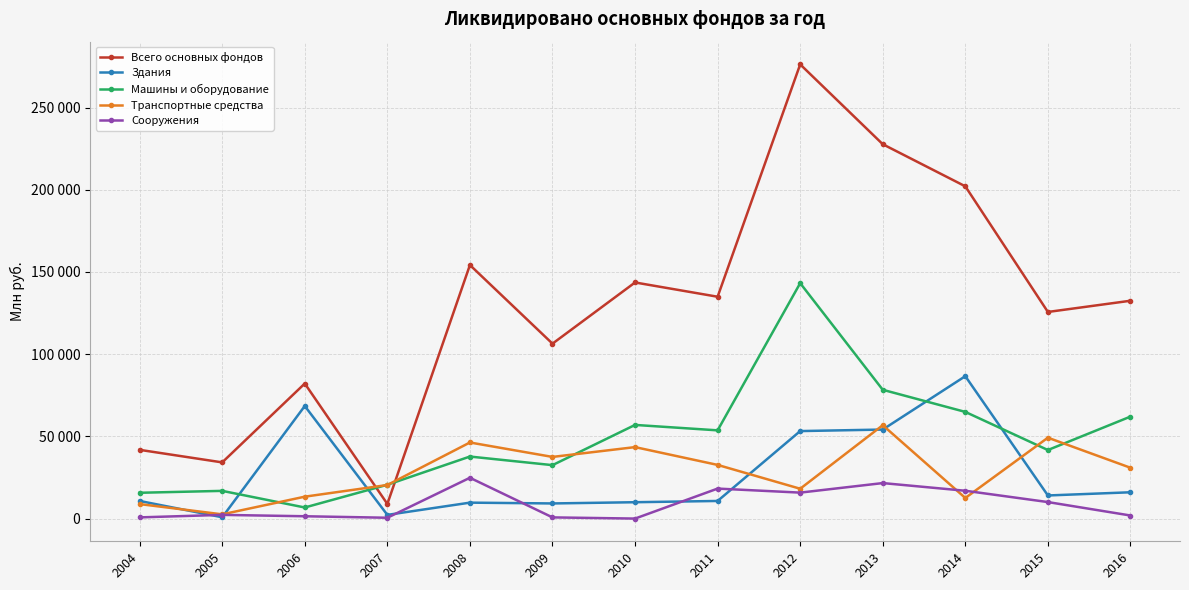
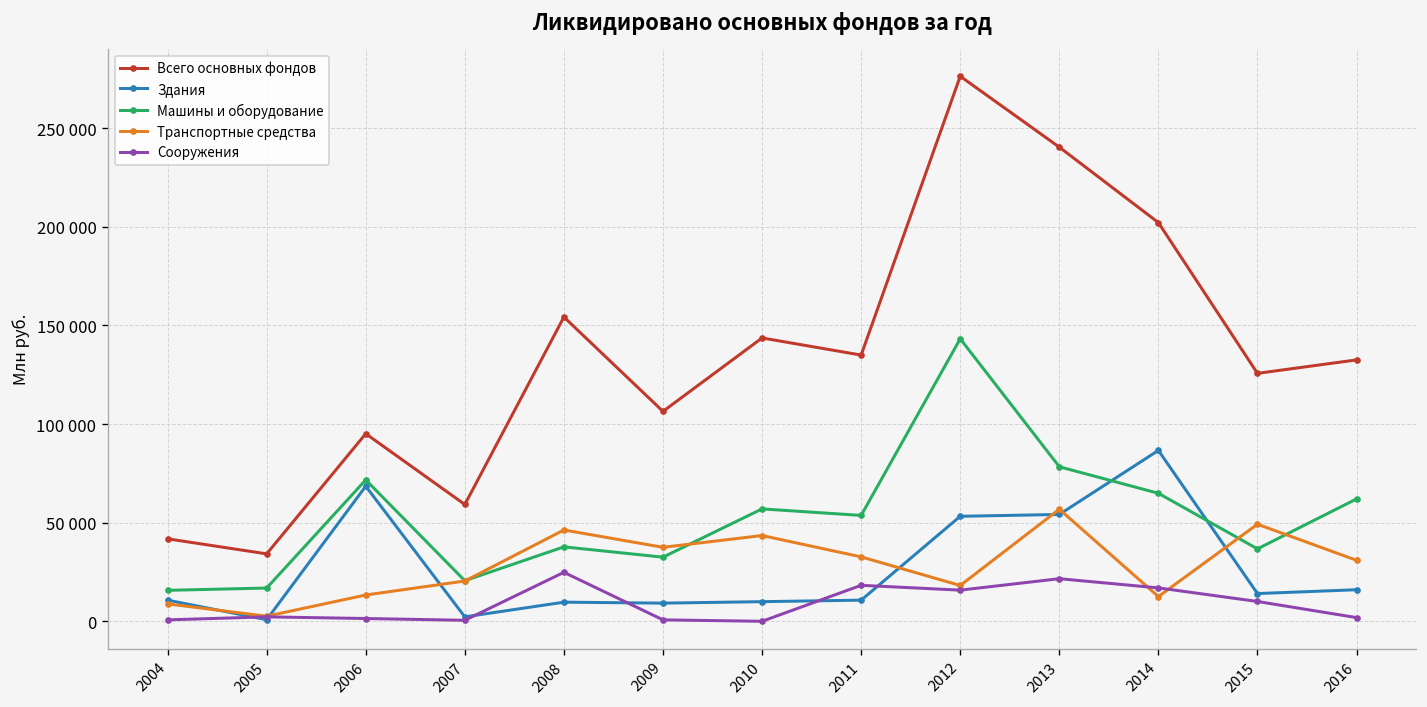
  {
    "Всего основных фондов": {
      "2004": 42000,
      "2005": 34000,
-     "2006": 82000,
-     "2007": 9000,
+     "2006": 95000,
+     "2007": 59000,
      "2008": 154000,
      "2009": 106000,
      "2010": 144000,
      "2011": 135000,
      "2012": 276000,
-     "2013": 228000,
+     "2013": 240000,
      "2014": 202000,
      "2015": 126000,
      "2016": 132000
    },
    "Здания": {
      "2004": 11000,
      "2006": 68000,
      "2007": 2000,
      "2008": 10000,
      "2009": 9000,
      "2010": 10000,
      "2011": 11000,
      "2012": 53000,
      "2013": 54000,
      "2014": 87000,
      "2015": 14000,
      "2016": 16000
    },
    "Машины и оборудование": {
      "2004": 16000,
      "2005": 17000,
-     "2006": 7000,
+     "2006": 72000,
      "2008": 38000,
      "2009": 33000,
      "2010": 57000,
      "2011": 54000,
      "2012": 143000,
      "2013": 78000,
      "2014": 65000,
-     "2015": 42000,
+     "2015": 37000,
      "2016": 62000
    },
    "Транспортные средства": {
      "2004": 9000,
      "2006": 13000,
      "2008": 46000,
      "2009": 38000,
      "2010": 43000,
      "2011": 33000,
      "2012": 18000,
      "2013": 57000,
      "2014": 13000,
      "2015": 49000,
      "2016": 31000
    },
    "Сооружения": {
      "2004": 1000,
      "2006": 1000,
      "2007": 1000,
      "2008": 25000,
      "2009": 1000,
      "2010": 0,
      "2011": 18000,
      "2012": 16000,
      "2013": 22000,
      "2014": 17000,
      "2015": 10000,
      "2016": 2000
    }
  }
